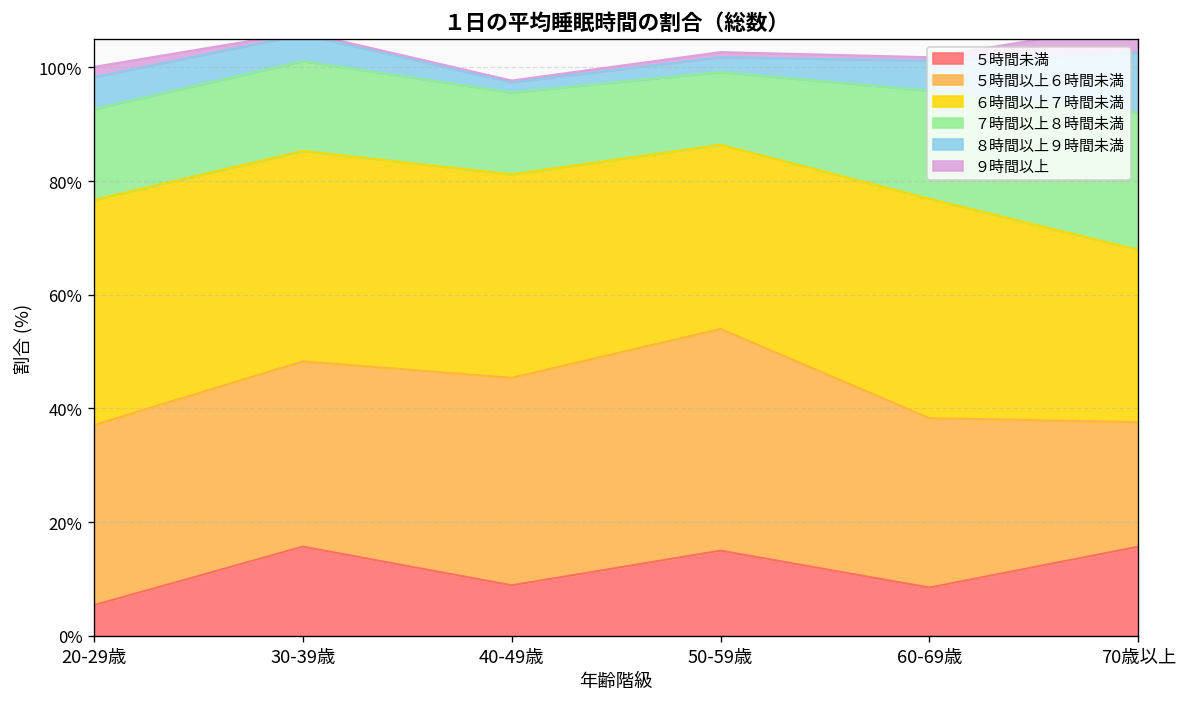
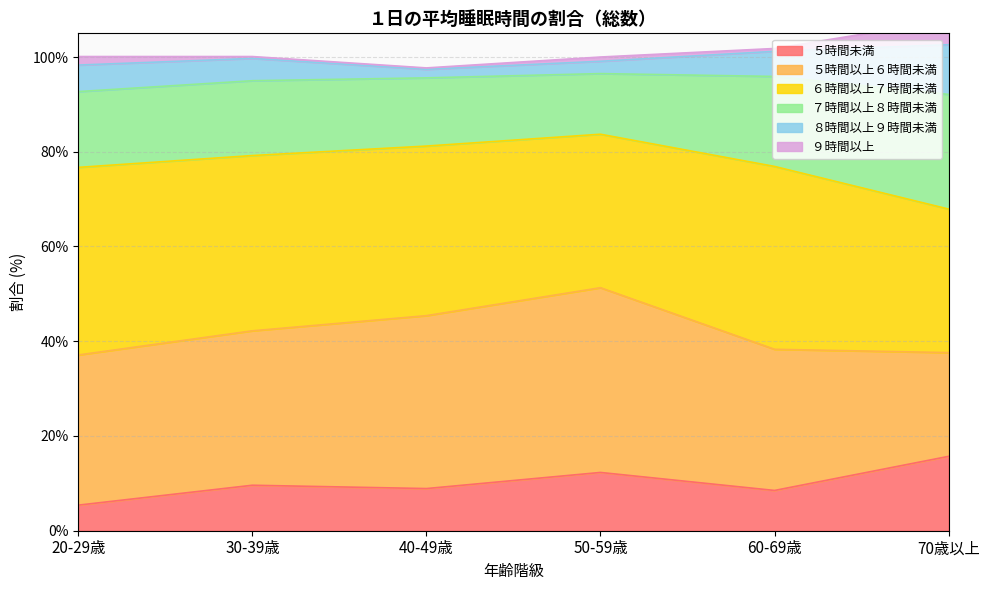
  {
    "５時間未満": {
      "20-29歳": "5%",
-     "30-39歳": "16%",
+     "30-39歳": "10%",
      "40-49歳": "9%",
-     "50-59歳": "15%",
+     "50-59歳": "12%",
      "60-69歳": "9%",
      "70歳以上": "16%"
    },
    "５時間以上６時間未満": {
      "20-29歳": "32%",
      "30-39歳": "33%",
      "40-49歳": "37%",
      "50-59歳": "39%",
      "60-69歳": "30%",
      "70歳以上": "22%"
    },
    "６時間以上７時間未満": {
      "20-29歳": "40%",
      "30-39歳": "37%",
      "40-49歳": "36%",
      "50-59歳": "32%",
      "60-69歳": "39%",
      "70歳以上": "30%"
    },
    "７時間以上８時間未満": {
      "20-29歳": "16%",
      "30-39歳": "16%",
      "40-49歳": "14%",
      "50-59歳": "13%",
      "70歳以上": "24%"
    },
    "８時間以上９時間未満": {
      "20-29歳": "6%",
      "50-59歳": "3%",
      "70歳以上": "11%"
    },
    "９時間以上": {
      "20-29歳": "2%",
      "50-59歳": "1%"
    }
  }
